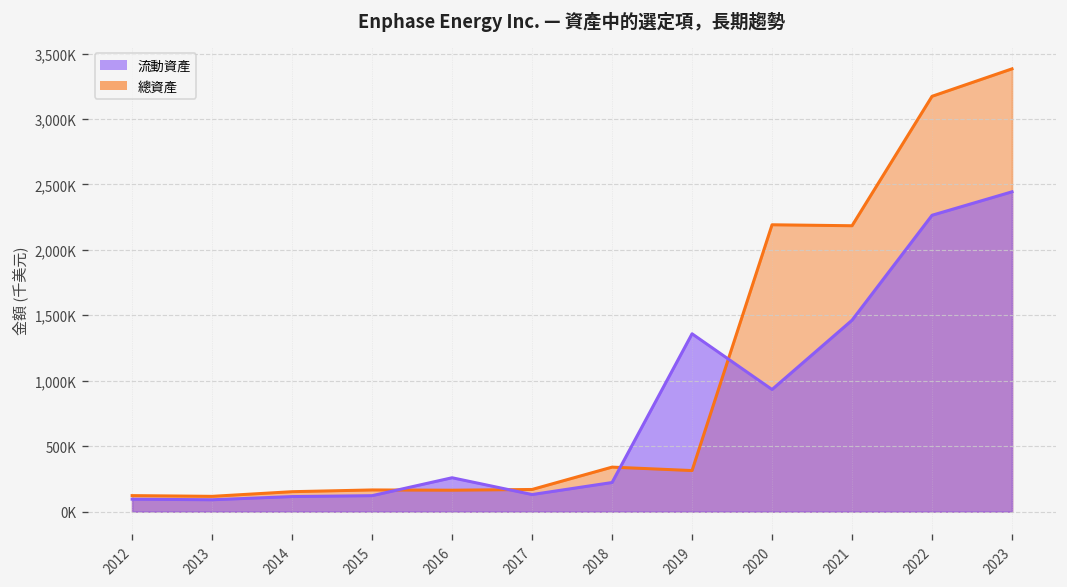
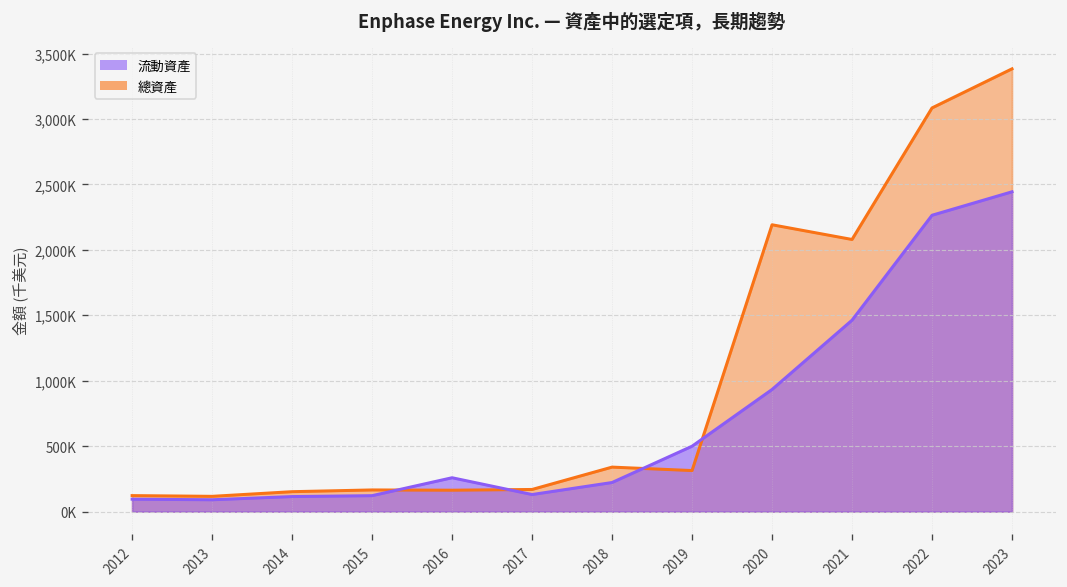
  {
    "總資產": {
      "2012": "120,000",
      "2013": "120,000",
      "2014": "150,000",
      "2015": "170,000",
      "2016": "160,000",
      "2017": "170,000",
      "2018": "340,000",
      "2019": "310,000",
      "2020": "2,190,000",
-     "2021": "2,180,000",
-     "2022": "3,170,000",
+     "2021": "2,080,000",
+     "2022": "3,080,000",
      "2023": "3,380,000"
    },
    "流動資產": {
      "2012": "90,000",
      "2013": "90,000",
      "2014": "110,000",
      "2015": "120,000",
      "2016": "260,000",
      "2017": "130,000",
      "2018": "220,000",
-     "2019": "1,360,000",
+     "2019": "500,000",
      "2020": "930,000",
      "2021": "1,460,000",
      "2022": "2,260,000",
      "2023": "2,440,000"
    }
  }
